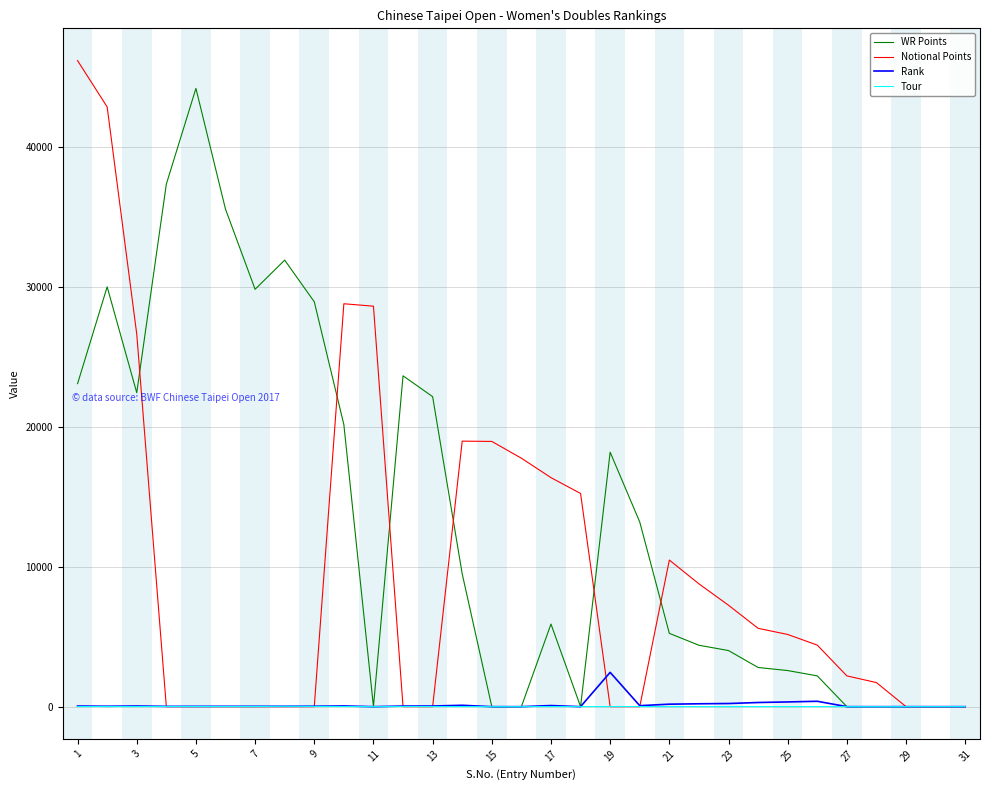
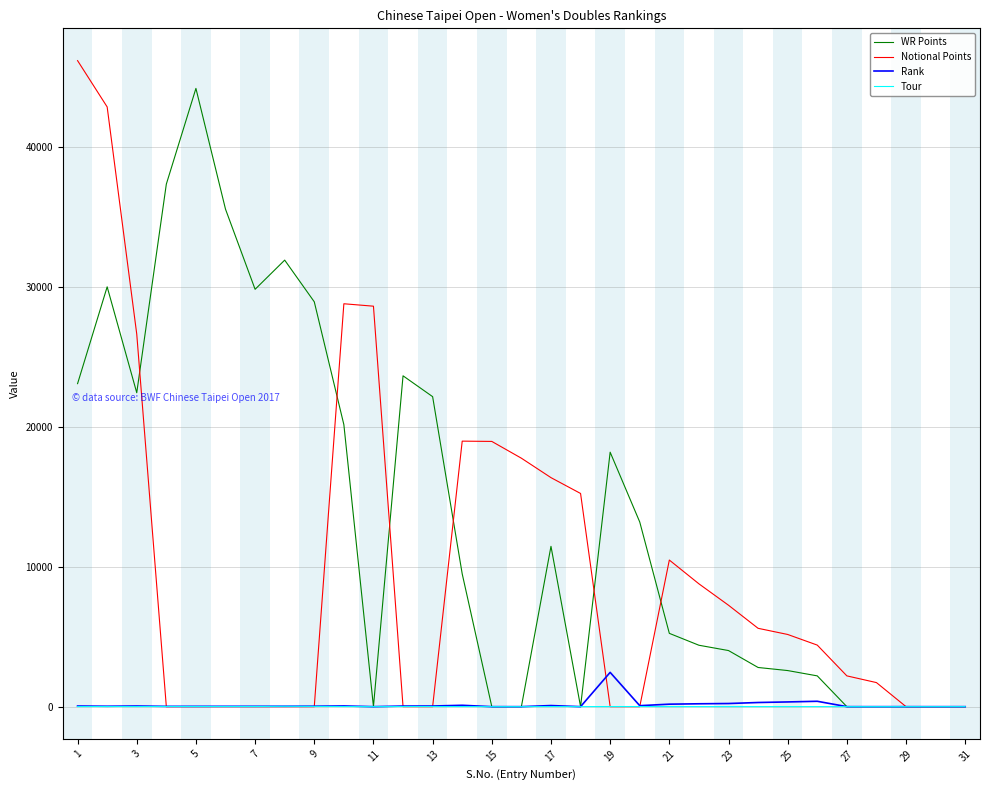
  {
    "WR Points": {
      "1": 23100,
      "5": 44200,
      "7": 29800,
      "9": 28900,
      "13": 22200,
-     "17": 5900,
+     "17": 11500,
      "19": 18200,
      "21": 5200,
      "23": 4000,
      "25": 2600
    },
    "Notional Points": {
      "1": 46200,
      "3": 26600,
      "11": 28600,
      "15": 19000,
      "17": 16400,
      "21": 10500,
      "23": 7300,
      "25": 5200,
      "27": 2200
    },
    "Rank": {
      "19": 2500,
      "23": 200,
      "25": 300
    },
    "Tour": {
      "23": 0,
      "25": 0
    }
  }
